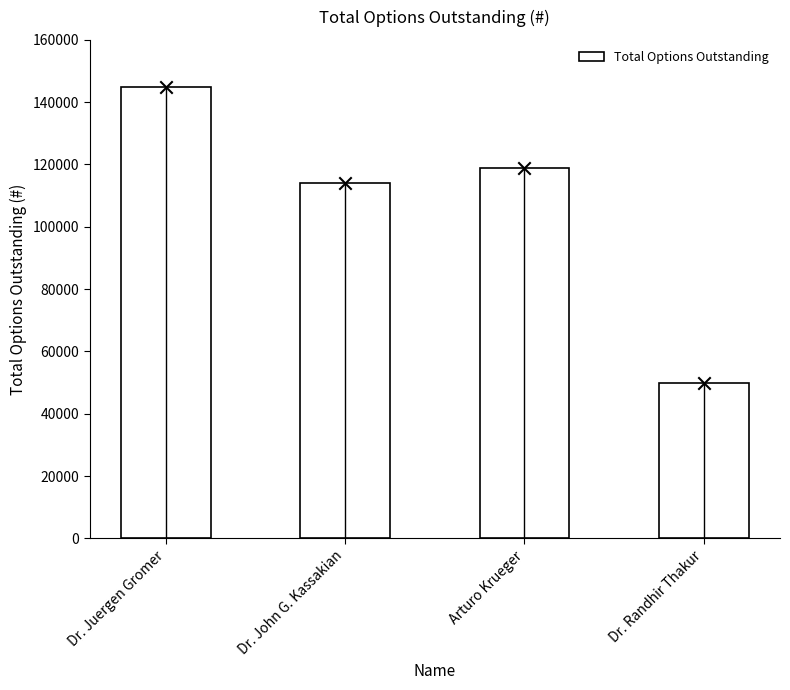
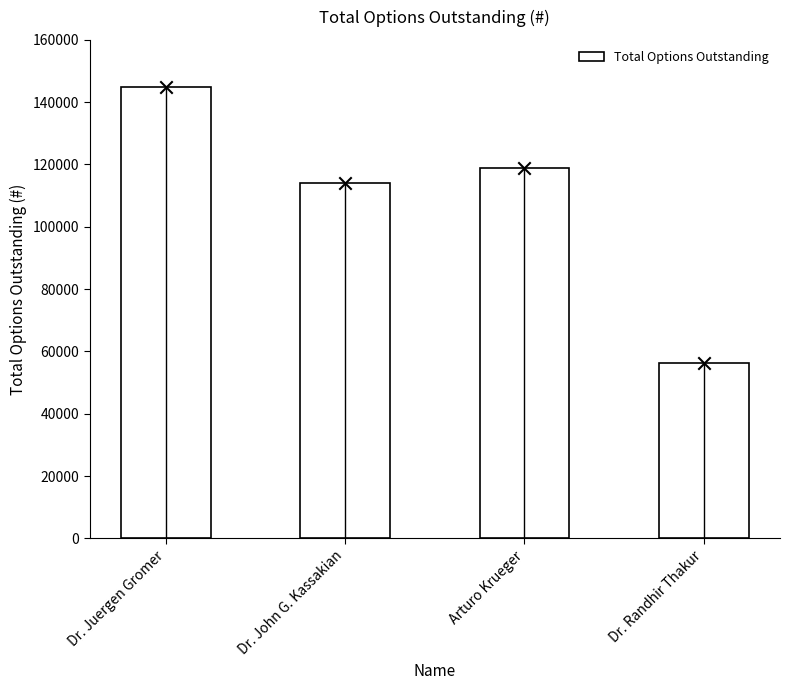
  {
    "Total Options Outstanding": {
      "Dr. Juergen Gromer": 145000,
      "Dr. John G. Kassakian": 114000,
      "Arturo Krueger": 119000,
-     "Dr. Randhir Thakur": 50000
+     "Dr. Randhir Thakur": 56000
    }
  }
